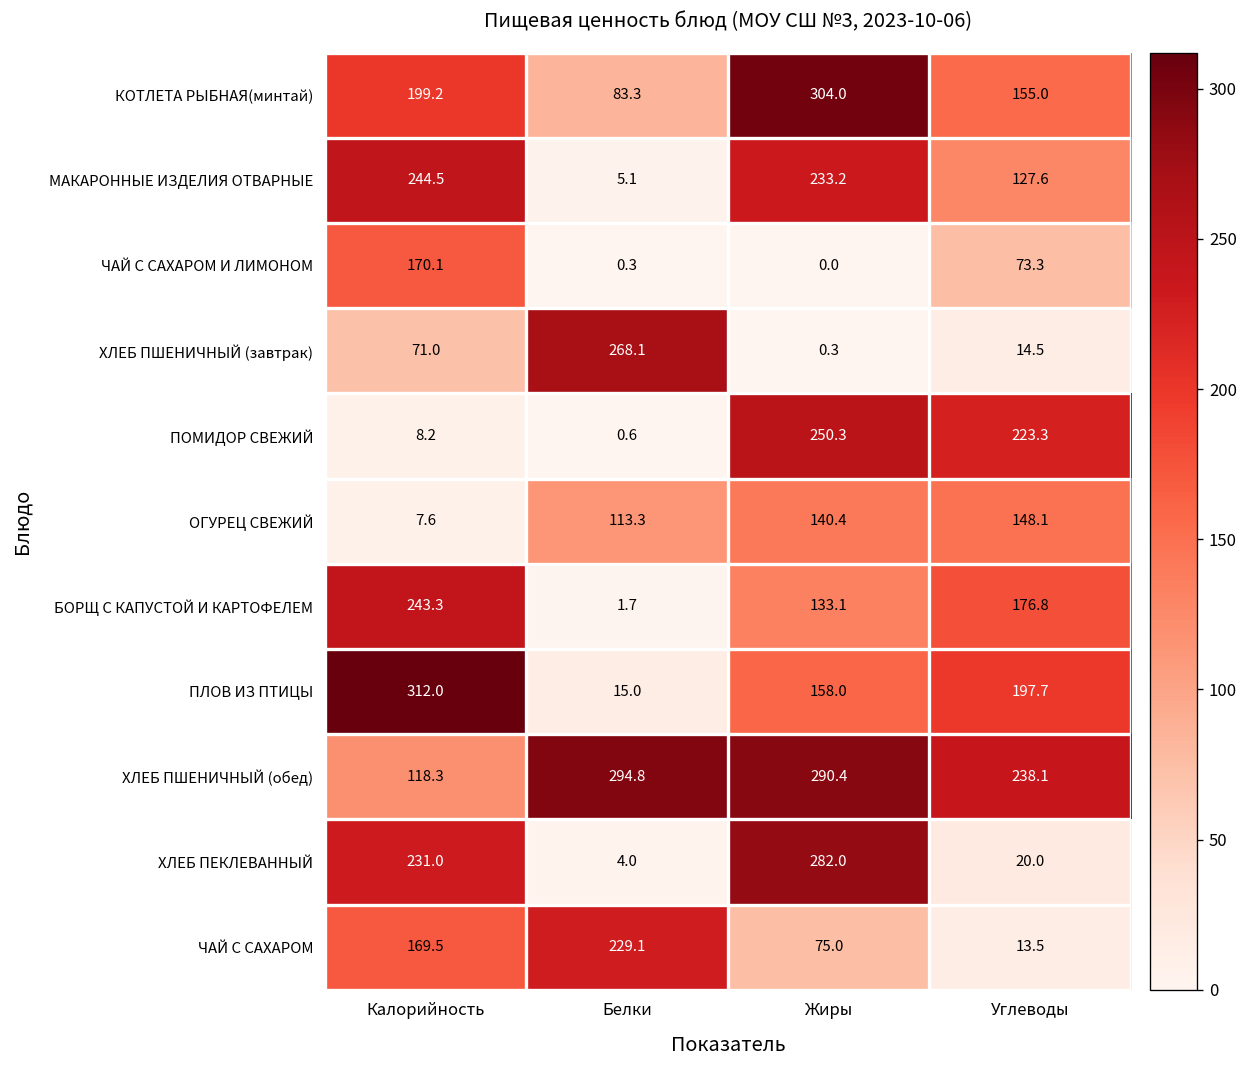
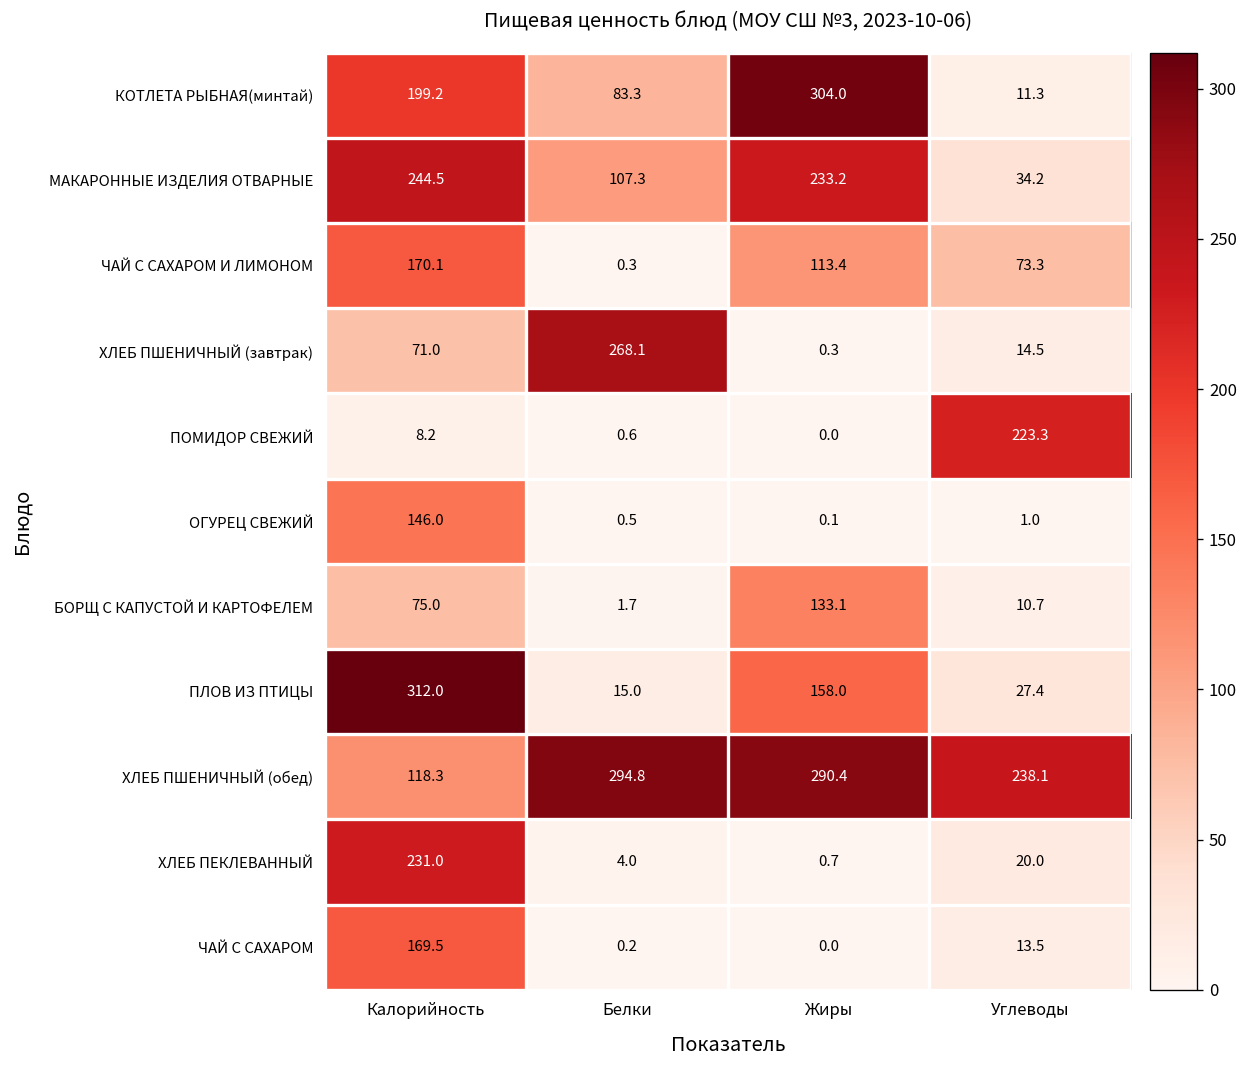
  {
    "КОТЛЕТА РЫБНАЯ(минтай)": {
      "Калорийность": 199.2,
      "Белки": 83.3,
      "Жиры": 304.0,
-     "Углеводы": 155.0
+     "Углеводы": 11.3
    },
    "МАКАРОННЫЕ ИЗДЕЛИЯ ОТВАРНЫЕ": {
      "Калорийность": 244.5,
-     "Белки": 5.1,
+     "Белки": 107.3,
      "Жиры": 233.2,
-     "Углеводы": 127.6
+     "Углеводы": 34.2
    },
    "ЧАЙ С САХАРОМ И ЛИМОНОМ": {
      "Калорийность": 170.1,
      "Белки": 0.3,
-     "Жиры": 0.0,
+     "Жиры": 113.4,
      "Углеводы": 73.3
    },
    "ХЛЕБ ПШЕНИЧНЫЙ (завтрак)": {
      "Калорийность": 71.0,
      "Белки": 268.1,
      "Жиры": 0.3,
      "Углеводы": 14.5
    },
    "ПОМИДОР СВЕЖИЙ": {
      "Калорийность": 8.2,
      "Белки": 0.6,
-     "Жиры": 250.3,
+     "Жиры": 0.0,
      "Углеводы": 223.3
    },
    "ОГУРЕЦ СВЕЖИЙ": {
-     "Калорийность": 7.6,
-     "Белки": 113.3,
-     "Жиры": 140.4,
-     "Углеводы": 148.1
+     "Калорийность": 146.0,
+     "Белки": 0.5,
+     "Жиры": 0.1,
+     "Углеводы": 1.0
    },
    "БОРЩ С КАПУСТОЙ И КАРТОФЕЛЕМ": {
-     "Калорийность": 243.3,
+     "Калорийность": 75.0,
      "Белки": 1.7,
      "Жиры": 133.1,
-     "Углеводы": 176.8
+     "Углеводы": 10.7
    },
    "ПЛОВ ИЗ ПТИЦЫ": {
      "Калорийность": 312.0,
      "Белки": 15.0,
      "Жиры": 158.0,
-     "Углеводы": 197.7
+     "Углеводы": 27.4
    },
    "ХЛЕБ ПШЕНИЧНЫЙ (обед)": {
      "Калорийность": 118.3,
      "Белки": 294.8,
      "Жиры": 290.4,
      "Углеводы": 238.1
    },
    "ХЛЕБ ПЕКЛЕВАННЫЙ": {
      "Калорийность": 231.0,
      "Белки": 4.0,
-     "Жиры": 282.0,
+     "Жиры": 0.7,
      "Углеводы": 20.0
    },
    "ЧАЙ С САХАРОМ": {
      "Калорийность": 169.5,
-     "Белки": 229.1,
-     "Жиры": 75.0,
+     "Белки": 0.2,
+     "Жиры": 0.0,
      "Углеводы": 13.5
    }
  }
